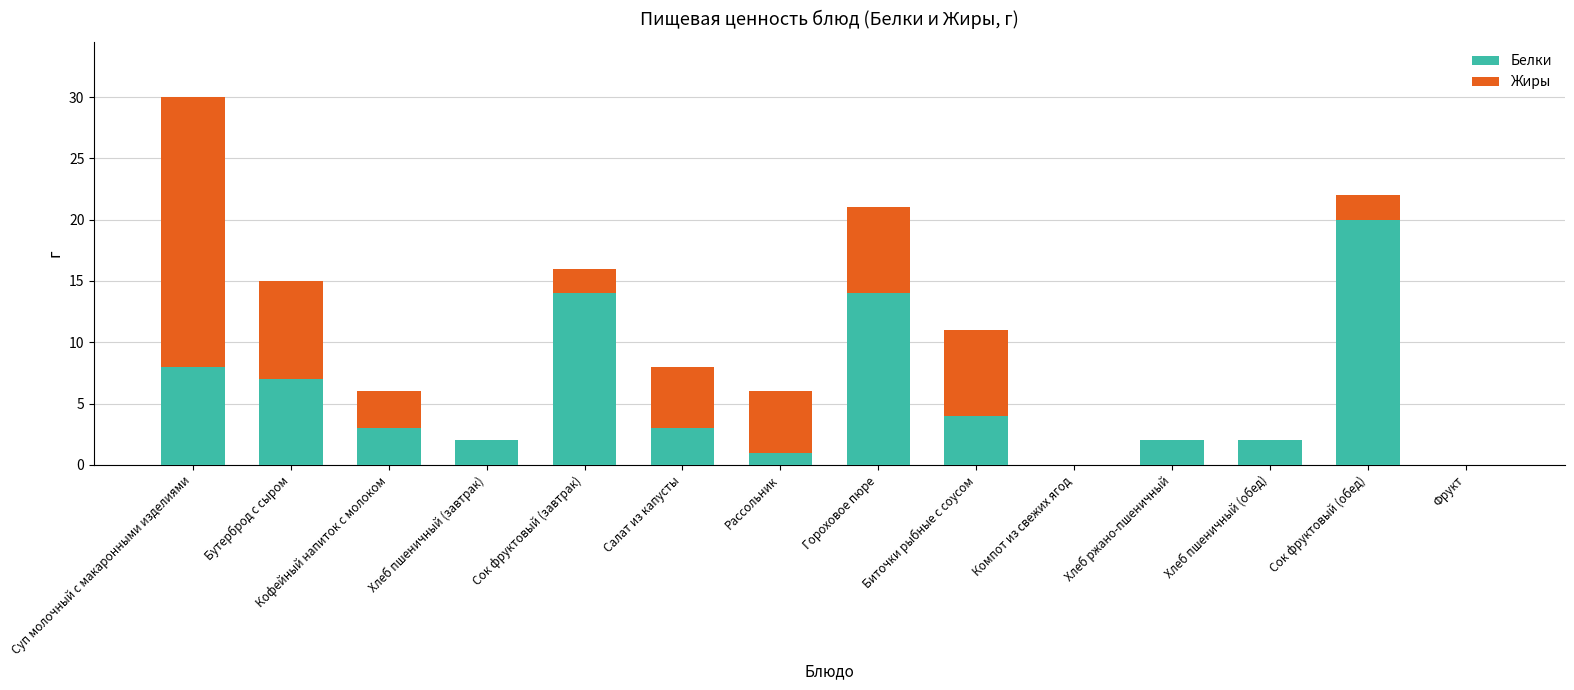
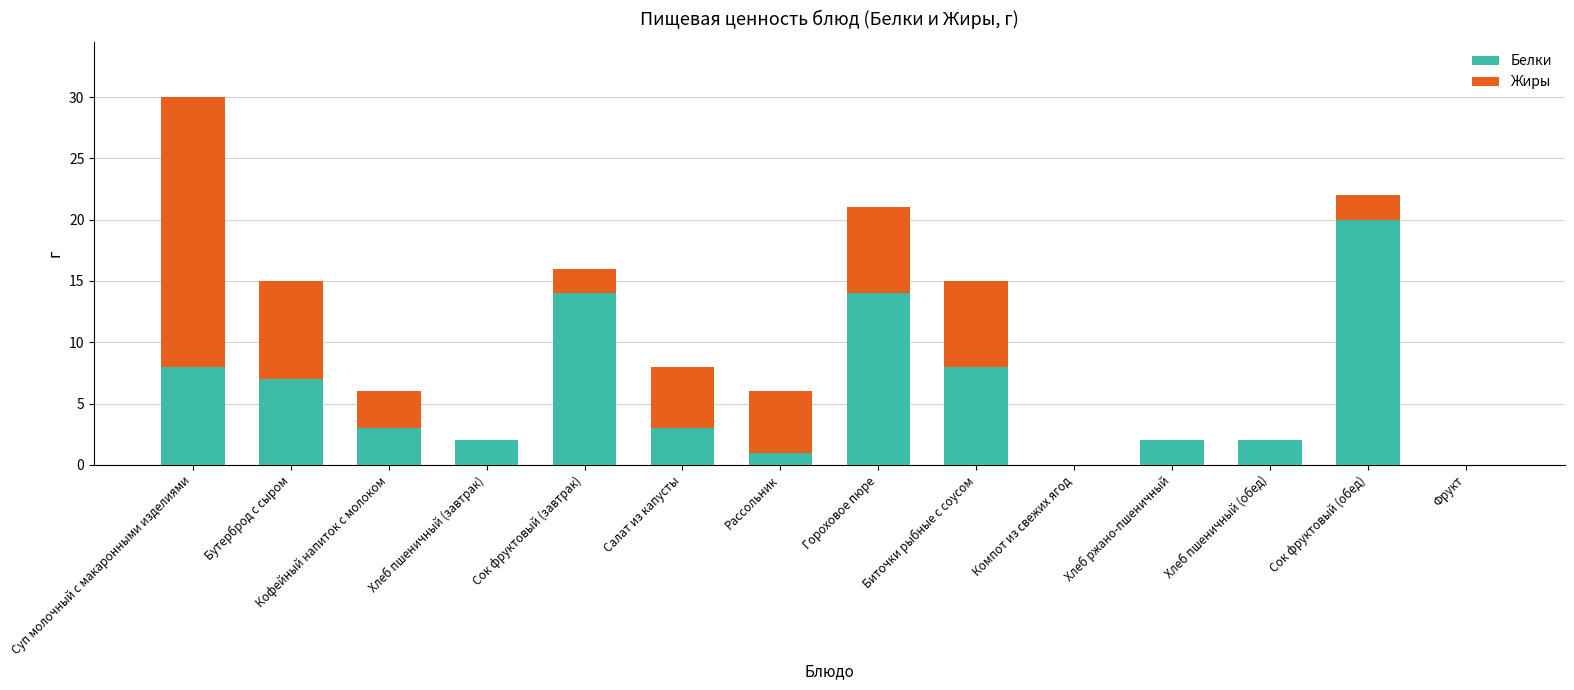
  {
    "Белки": {
      "Суп молочный с макаронными изделиями": 8,
      "Бутерброд с сыром": 7,
      "Кофейный напиток с молоком": 3,
      "Хлеб пшеничный (завтрак)": 2,
      "Сок фруктовый (завтрак)": 14,
      "Салат из капусты": 3,
      "Рассольник": 1,
      "Гороховое пюре": 14,
-     "Биточки рыбные с соусом": 4,
+     "Биточки рыбные с соусом": 8,
      "Компот из свежих ягод": 0,
      "Хлеб ржано-пшеничный": 2,
      "Хлеб пшеничный (обед)": 2,
      "Сок фруктовый (обед)": 20,
      "Фрукт": 0
    },
    "Жиры": {
      "Суп молочный с макаронными изделиями": 22,
      "Бутерброд с сыром": 8,
      "Кофейный напиток с молоком": 3,
      "Хлеб пшеничный (завтрак)": 0,
      "Сок фруктовый (завтрак)": 2,
      "Салат из капусты": 5,
      "Рассольник": 5,
      "Гороховое пюре": 7,
      "Биточки рыбные с соусом": 7,
      "Компот из свежих ягод": 0,
      "Хлеб ржано-пшеничный": 0,
      "Хлеб пшеничный (обед)": 0,
      "Сок фруктовый (обед)": 2,
      "Фрукт": 0
    }
  }
